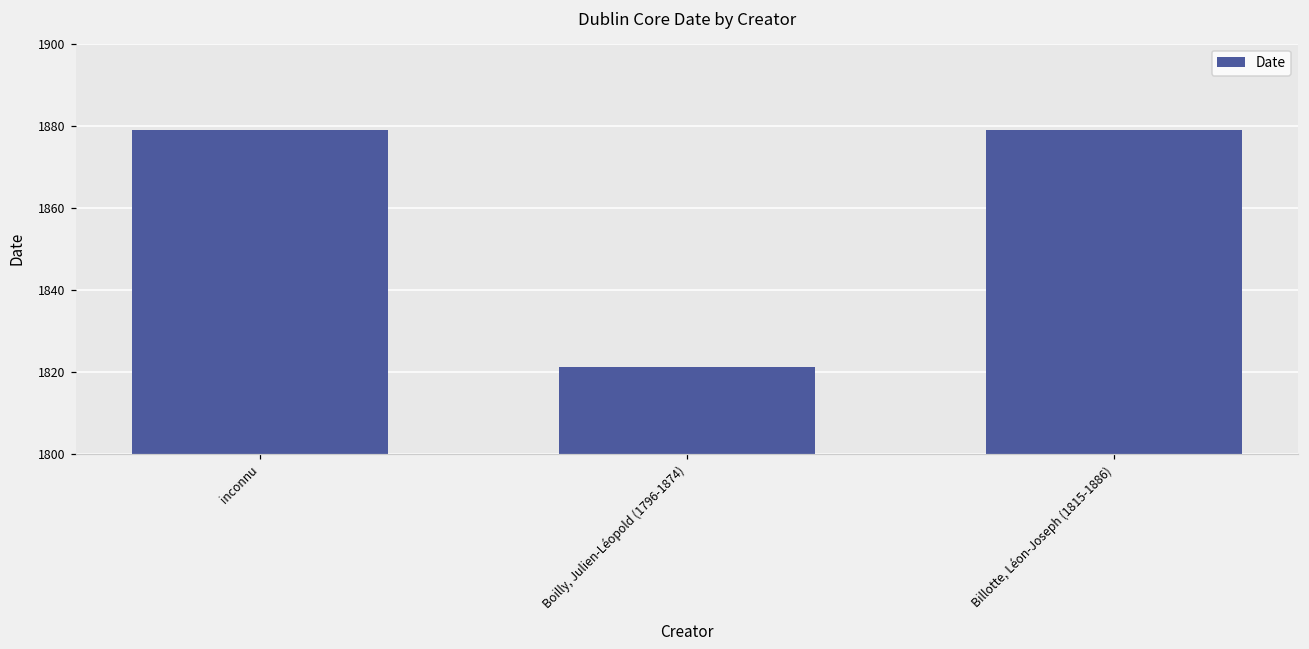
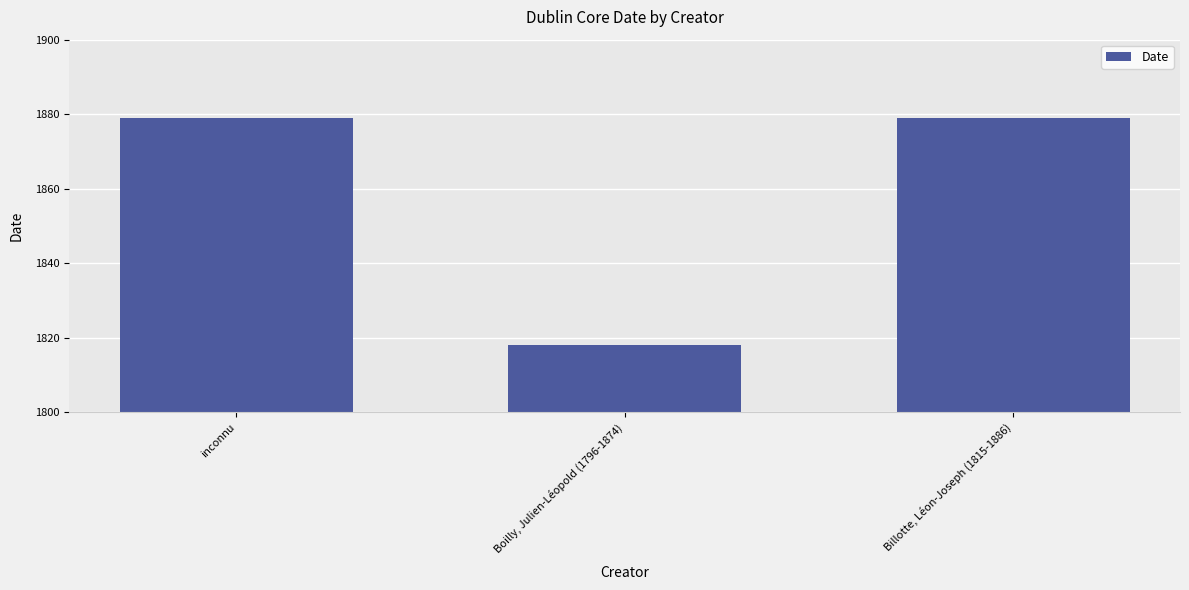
  {
    "inconnu": 1879,
-   "Boilly, Julien-Léopold (1796-1874)": 1821,
+   "Boilly, Julien-Léopold (1796-1874)": 1818,
    "Billotte, Léon-Joseph (1815-1886)": 1879
  }
